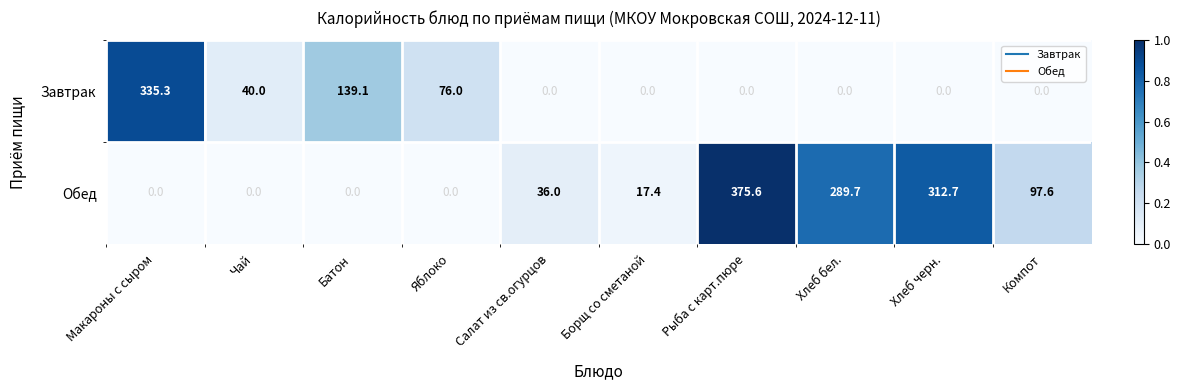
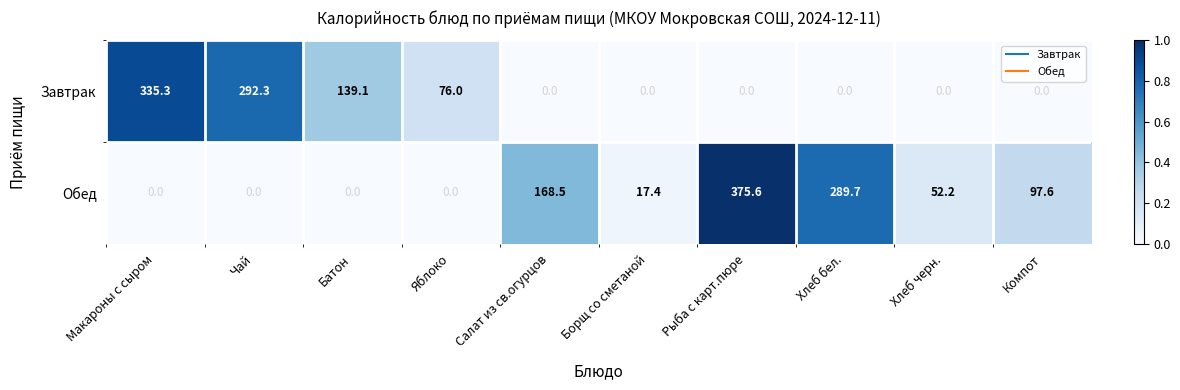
  {
    "Завтрак": {
      "Макароны с сыром": 335.3,
-     "Чай": 40.0,
+     "Чай": 292.3,
      "Батон": 139.1,
      "Яблоко": 76.0
    },
    "Обед": {
-     "Салат из св.огурцов": 36.0,
+     "Салат из св.огурцов": 168.5,
      "Борщ со сметаной": 17.4,
      "Рыба с карт.пюре": 375.6,
      "Хлеб бел.": 289.7,
-     "Хлеб черн.": 312.7,
+     "Хлеб черн.": 52.2,
      "Компот": 97.6
    }
  }
